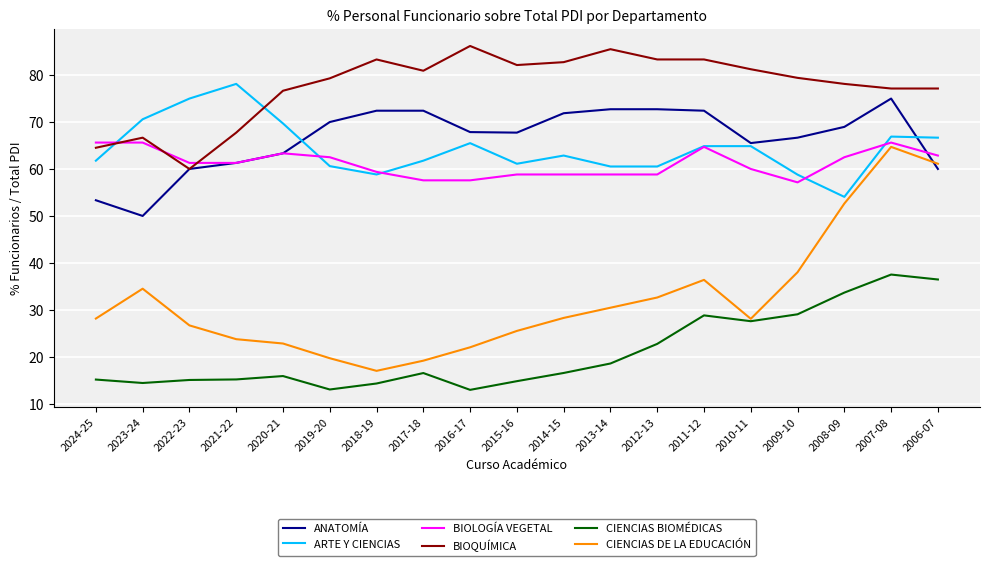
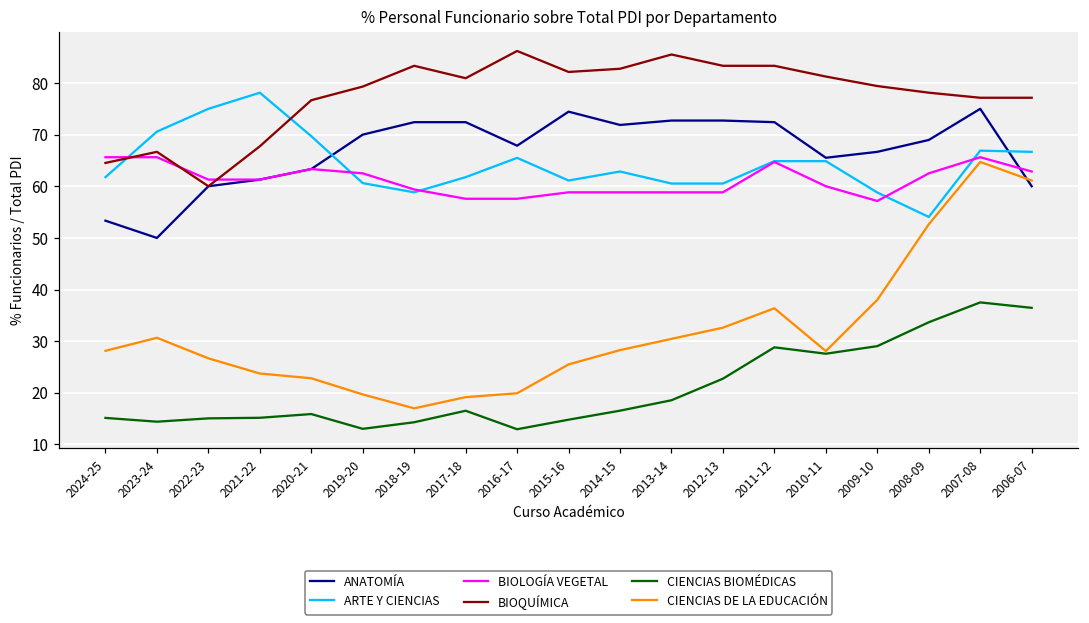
  {
    "ANATOMÍA": {
      "2024-25": 53,
      "2023-24": 50,
      "2019-20": 70,
      "2018-19": 72,
      "2017-18": 72,
      "2016-17": 68,
-     "2015-16": 68,
+     "2015-16": 74,
      "2014-15": 72,
      "2013-14": 73,
      "2012-13": 73,
      "2011-12": 72,
      "2010-11": 66,
      "2009-10": 67,
      "2008-09": 69,
      "2007-08": 75,
      "2006-07": 60
    },
    "ARTE Y CIENCIAS": {
      "2024-25": 62,
      "2023-24": 71,
      "2022-23": 75,
      "2021-22": 78,
      "2020-21": 70,
      "2019-20": 61,
      "2017-18": 62,
      "2016-17": 66,
      "2015-16": 61,
      "2014-15": 63,
      "2013-14": 61,
      "2012-13": 61,
      "2010-11": 65,
      "2009-10": 59,
      "2008-09": 54,
      "2007-08": 67,
      "2006-07": 67
    },
    "BIOLOGÍA VEGETAL": {
      "2024-25": 66,
      "2023-24": 66,
      "2022-23": 61,
      "2019-20": 63,
      "2017-18": 58,
      "2016-17": 58,
      "2015-16": 59,
      "2014-15": 59,
      "2013-14": 59,
      "2012-13": 59,
      "2010-11": 60,
      "2009-10": 57,
      "2008-09": 63,
      "2007-08": 66,
      "2006-07": 63
    },
    "BIOQUÍMICA": {
      "2024-25": 65,
      "2023-24": 67,
      "2021-22": 68,
      "2020-21": 77,
      "2019-20": 79,
      "2018-19": 83,
      "2017-18": 81,
      "2016-17": 86,
      "2015-16": 82,
      "2014-15": 83,
      "2013-14": 86,
      "2012-13": 83,
      "2011-12": 83,
      "2010-11": 81,
      "2009-10": 79,
      "2008-09": 78,
      "2007-08": 77,
      "2006-07": 77
    },
    "CIENCIAS BIOMÉDICAS": {
      "2024-25": 15,
      "2023-24": 14,
      "2022-23": 15,
      "2021-22": 15,
      "2020-21": 16,
      "2019-20": 13,
      "2018-19": 14,
      "2017-18": 17,
      "2016-17": 13,
      "2015-16": 15,
      "2014-15": 17,
      "2013-14": 19,
      "2012-13": 23,
      "2011-12": 29,
      "2009-10": 29,
      "2008-09": 34,
      "2007-08": 38,
      "2006-07": 36
    },
    "CIENCIAS DE LA EDUCACIÓN": {
      "2024-25": 28,
-     "2023-24": 34,
+     "2023-24": 31,
      "2022-23": 27,
      "2021-22": 24,
      "2020-21": 23,
      "2019-20": 20,
      "2018-19": 17,
      "2017-18": 19,
-     "2016-17": 22,
+     "2016-17": 20,
      "2015-16": 25,
      "2014-15": 28,
      "2013-14": 30,
      "2012-13": 33,
      "2011-12": 36,
      "2009-10": 38,
      "2008-09": 53,
      "2007-08": 65,
      "2006-07": 61
    }
  }
